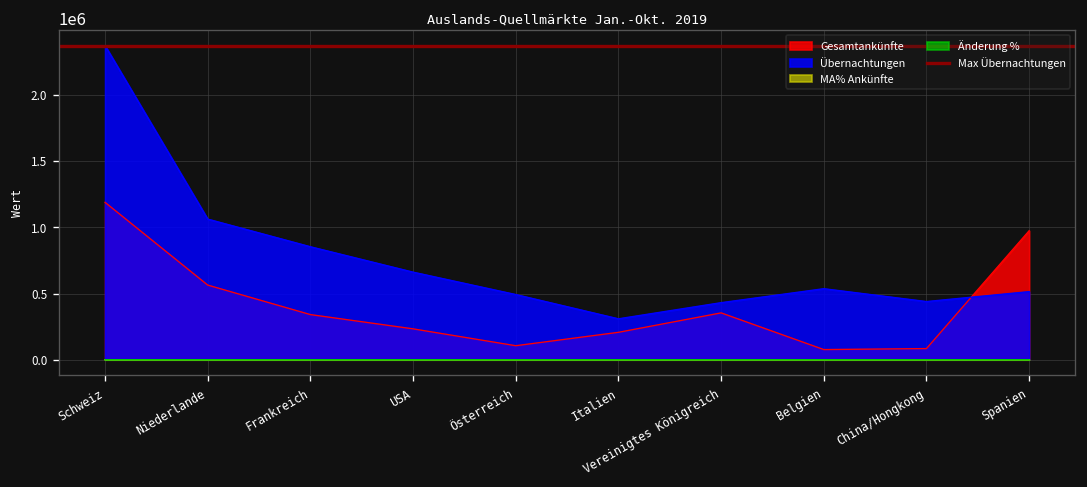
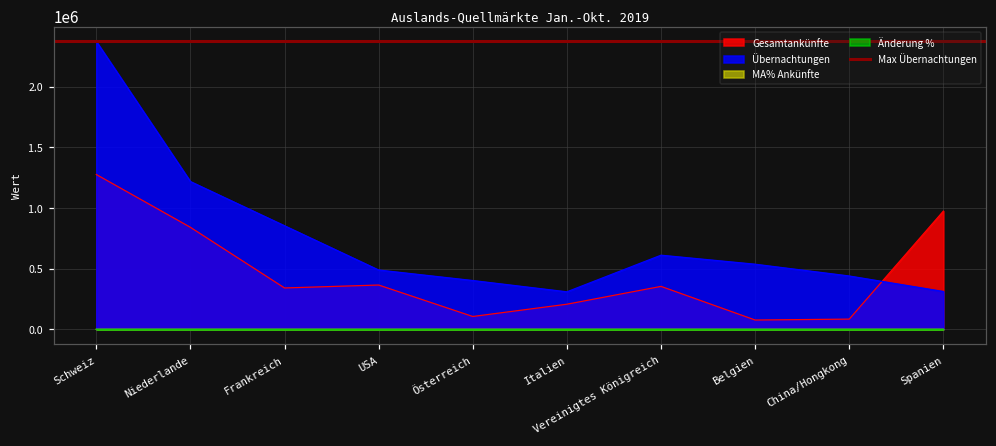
  {
    "Gesamtankünfte": {
-     "Schweiz": 1190000,
-     "Niederlande": 560000,
+     "Schweiz": 1280000,
+     "Niederlande": 840000,
      "Frankreich": 340000,
-     "USA": 230000,
+     "USA": 360000,
      "Österreich": 110000,
      "Italien": 210000,
      "Vereinigtes Königreich": 350000,
      "Belgien": 80000,
      "China/Hongkong": 80000,
      "Spanien": 970000
    },
    "Übernachtungen": {
      "Schweiz": 2370000,
-     "Niederlande": 1060000,
+     "Niederlande": 1220000,
      "Frankreich": 850000,
-     "USA": 660000,
-     "Österreich": 490000,
+     "USA": 490000,
+     "Österreich": 400000,
      "Italien": 310000,
-     "Vereinigtes Königreich": 430000,
+     "Vereinigtes Königreich": 610000,
      "Belgien": 540000,
      "China/Hongkong": 440000,
-     "Spanien": 510000
+     "Spanien": 310000
    },
    "Änderung %": {
      "Schweiz": 0,
      "Niederlande": 0,
      "Frankreich": 0,
      "USA": 0,
      "Österreich": 0,
      "Italien": 0,
      "Vereinigtes Königreich": 0,
      "Belgien": 0,
      "China/Hongkong": 0,
      "Spanien": 0
    }
  }
